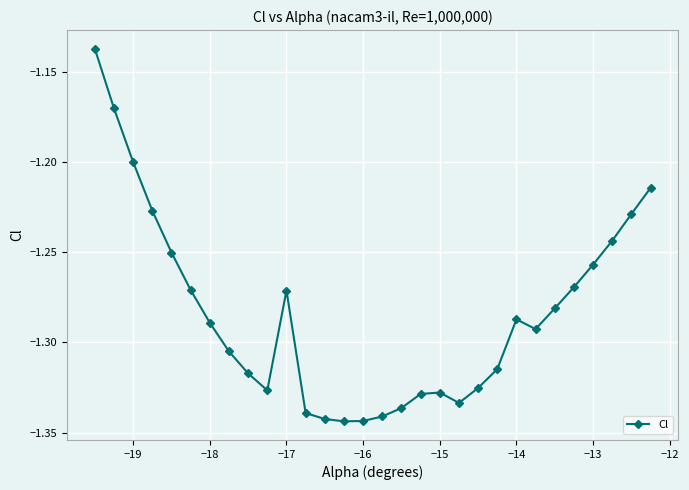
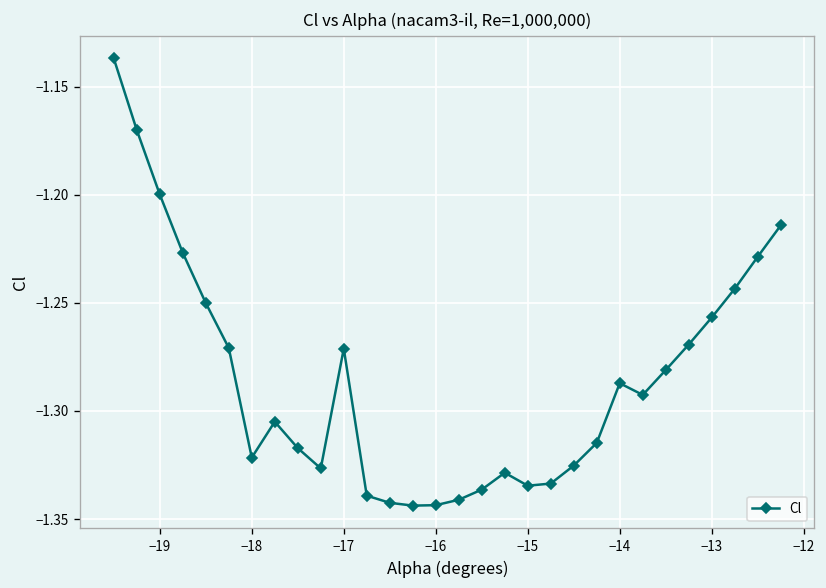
  {
    "−19": -1.200,
-   "−18": -1.289,
+   "−18": -1.322,
    "−17": -1.271,
    "−16": -1.344,
-   "−15": -1.328,
+   "−15": -1.335,
    "−14": -1.287,
    "−13": -1.257
  }
